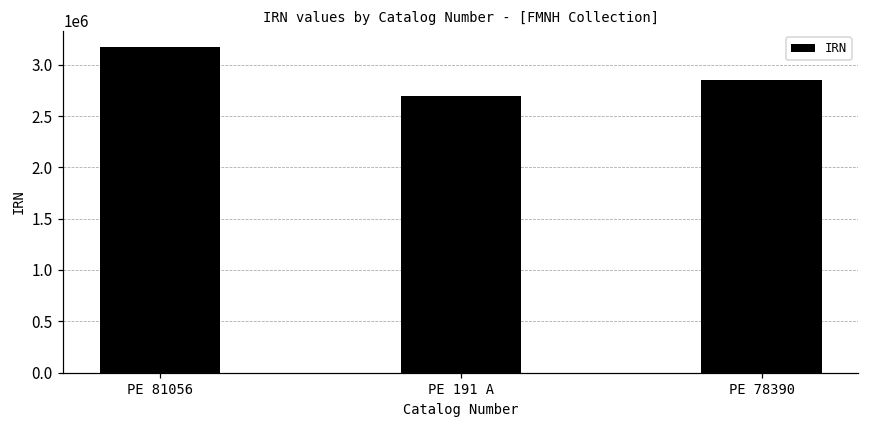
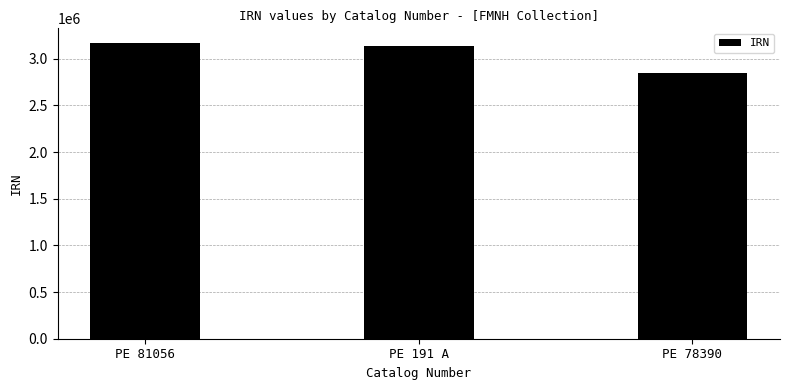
  {
    "PE 81056": 3200000,
-   "PE 191 A": 2700000,
+   "PE 191 A": 3100000,
    "PE 78390": 2800000
  }
